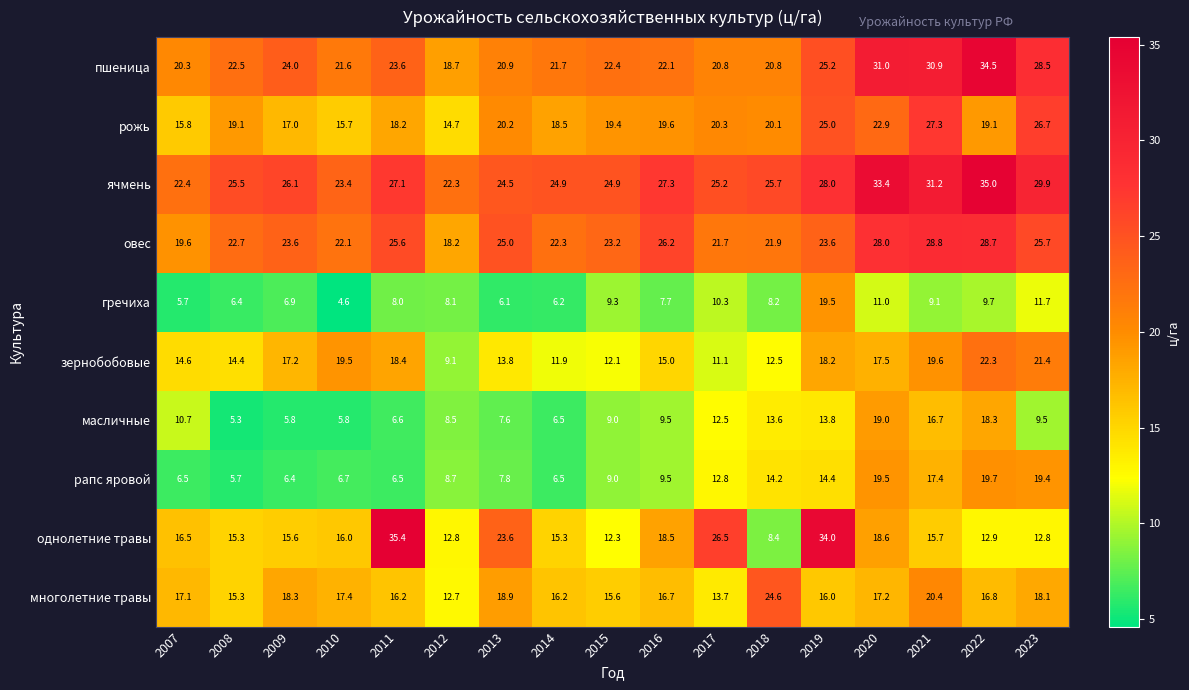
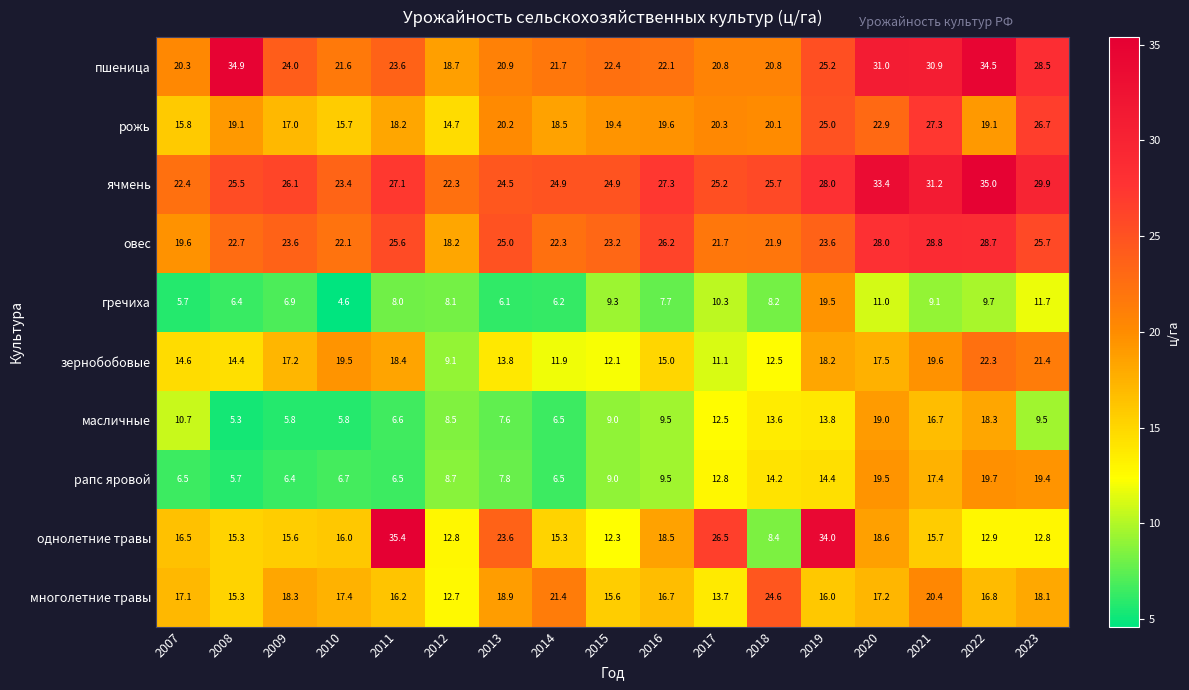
  {
    "пшеница": {
      "2007": 20.3,
-     "2008": 22.5,
+     "2008": 34.9,
      "2009": 24.0,
      "2010": 21.6,
      "2011": 23.6,
      "2012": 18.7,
      "2013": 20.9,
      "2014": 21.7,
      "2015": 22.4,
      "2016": 22.1,
      "2017": 20.8,
      "2018": 20.8,
      "2019": 25.2,
      "2020": 31.0,
      "2021": 30.9,
      "2022": 34.5,
      "2023": 28.5
    },
    "рожь": {
      "2007": 15.8,
      "2008": 19.1,
      "2009": 17.0,
      "2010": 15.7,
      "2011": 18.2,
      "2012": 14.7,
      "2013": 20.2,
      "2014": 18.5,
      "2015": 19.4,
      "2016": 19.6,
      "2017": 20.3,
      "2018": 20.1,
      "2019": 25.0,
      "2020": 22.9,
      "2021": 27.3,
      "2022": 19.1,
      "2023": 26.7
    },
    "ячмень": {
      "2007": 22.4,
      "2008": 25.5,
      "2009": 26.1,
      "2010": 23.4,
      "2011": 27.1,
      "2012": 22.3,
      "2013": 24.5,
      "2014": 24.9,
      "2015": 24.9,
      "2016": 27.3,
      "2017": 25.2,
      "2018": 25.7,
      "2019": 28.0,
      "2020": 33.4,
      "2021": 31.2,
      "2022": 35.0,
      "2023": 29.9
    },
    "овес": {
      "2007": 19.6,
      "2008": 22.7,
      "2009": 23.6,
      "2010": 22.1,
      "2011": 25.6,
      "2012": 18.2,
      "2013": 25.0,
      "2014": 22.3,
      "2015": 23.2,
      "2016": 26.2,
      "2017": 21.7,
      "2018": 21.9,
      "2019": 23.6,
      "2020": 28.0,
      "2021": 28.8,
      "2022": 28.7,
      "2023": 25.7
    },
    "гречиха": {
      "2007": 5.7,
      "2008": 6.4,
      "2009": 6.9,
      "2010": 4.6,
      "2011": 8.0,
      "2012": 8.1,
      "2013": 6.1,
      "2014": 6.2,
      "2015": 9.3,
      "2016": 7.7,
      "2017": 10.3,
      "2018": 8.2,
      "2019": 19.5,
      "2020": 11.0,
      "2021": 9.1,
      "2022": 9.7,
      "2023": 11.7
    },
    "зернобобовые": {
      "2007": 14.6,
      "2008": 14.4,
      "2009": 17.2,
      "2010": 19.5,
      "2011": 18.4,
      "2012": 9.1,
      "2013": 13.8,
      "2014": 11.9,
      "2015": 12.1,
      "2016": 15.0,
      "2017": 11.1,
      "2018": 12.5,
      "2019": 18.2,
      "2020": 17.5,
      "2021": 19.6,
      "2022": 22.3,
      "2023": 21.4
    },
    "масличные": {
      "2007": 10.7,
      "2008": 5.3,
      "2009": 5.8,
      "2010": 5.8,
      "2011": 6.6,
      "2012": 8.5,
      "2013": 7.6,
      "2014": 6.5,
      "2015": 9.0,
      "2016": 9.5,
      "2017": 12.5,
      "2018": 13.6,
      "2019": 13.8,
      "2020": 19.0,
      "2021": 16.7,
      "2022": 18.3,
      "2023": 9.5
    },
    "рапс яровой": {
      "2007": 6.5,
      "2008": 5.7,
      "2009": 6.4,
      "2010": 6.7,
      "2011": 6.5,
      "2012": 8.7,
      "2013": 7.8,
      "2014": 6.5,
      "2015": 9.0,
      "2016": 9.5,
      "2017": 12.8,
      "2018": 14.2,
      "2019": 14.4,
      "2020": 19.5,
      "2021": 17.4,
      "2022": 19.7,
      "2023": 19.4
    },
    "однолетние травы": {
      "2007": 16.5,
      "2008": 15.3,
      "2009": 15.6,
      "2010": 16.0,
      "2011": 35.4,
      "2012": 12.8,
      "2013": 23.6,
      "2014": 15.3,
      "2015": 12.3,
      "2016": 18.5,
      "2017": 26.5,
      "2018": 8.4,
      "2019": 34.0,
      "2020": 18.6,
      "2021": 15.7,
      "2022": 12.9,
      "2023": 12.8
    },
    "многолетние травы": {
      "2007": 17.1,
      "2008": 15.3,
      "2009": 18.3,
      "2010": 17.4,
      "2011": 16.2,
      "2012": 12.7,
      "2013": 18.9,
-     "2014": 16.2,
+     "2014": 21.4,
      "2015": 15.6,
      "2016": 16.7,
      "2017": 13.7,
      "2018": 24.6,
      "2019": 16.0,
      "2020": 17.2,
      "2021": 20.4,
      "2022": 16.8,
      "2023": 18.1
    }
  }
